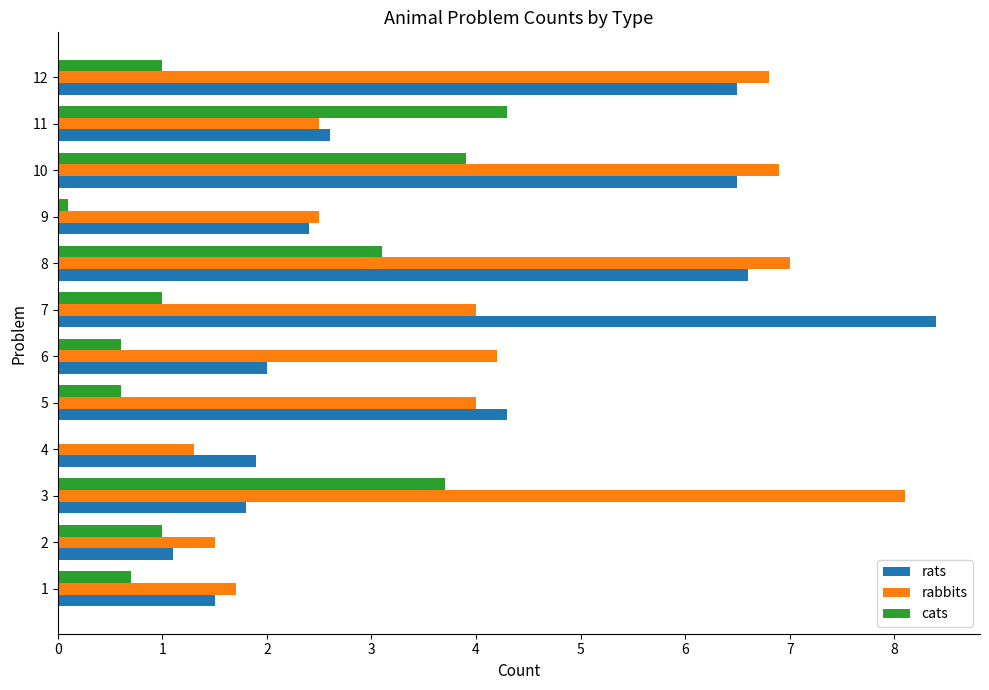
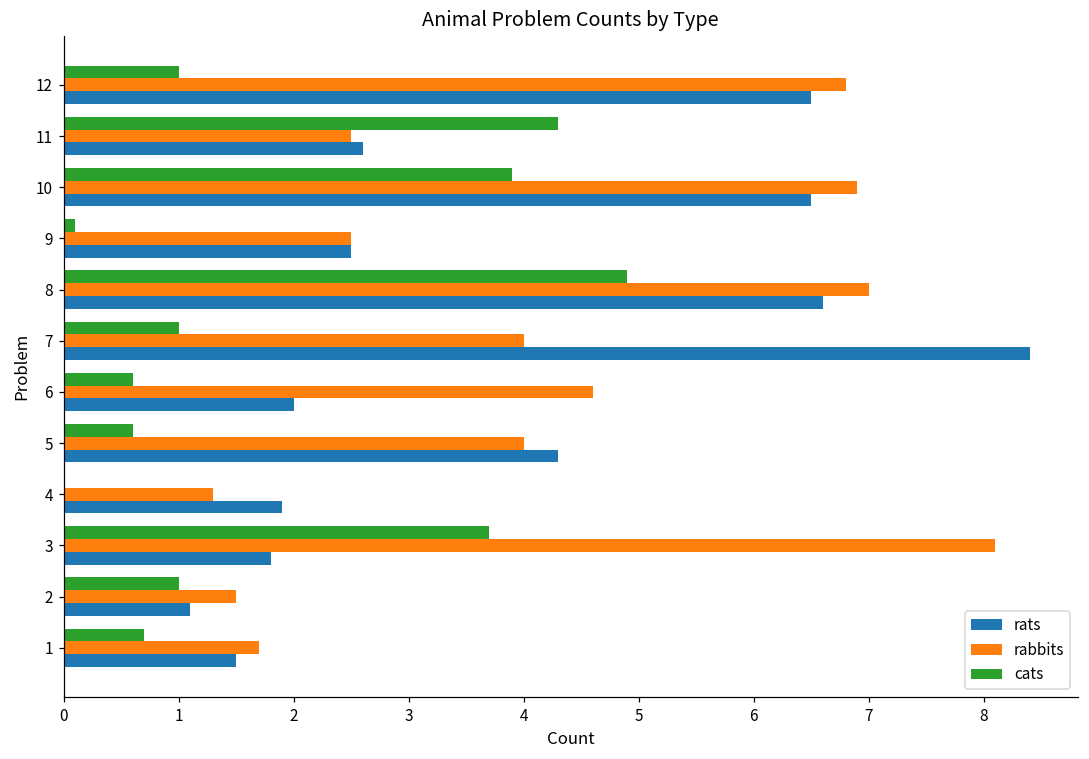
  {
    "rats": {
      "12": 6.5,
      "11": 2.6,
      "10": 6.5,
-     "9": 2.4,
+     "9": 2.5,
      "8": 6.6,
      "7": 8.4,
      "6": 2.0,
      "5": 4.3,
      "4": 1.9,
      "3": 1.8,
      "2": 1.1,
      "1": 1.5
    },
    "rabbits": {
      "12": 6.8,
      "11": 2.5,
      "10": 6.9,
      "9": 2.5,
      "8": 7.0,
      "7": 4.0,
-     "6": 4.2,
+     "6": 4.6,
      "5": 4.0,
      "4": 1.3,
      "3": 8.1,
      "2": 1.5,
      "1": 1.7
    },
    "cats": {
      "12": 1.0,
      "11": 4.3,
      "10": 3.9,
      "9": 0.1,
-     "8": 3.1,
+     "8": 4.9,
      "7": 1.0,
      "6": 0.6,
      "5": 0.6,
      "4": 0.0,
      "3": 3.7,
      "2": 1.0,
      "1": 0.7
    }
  }
